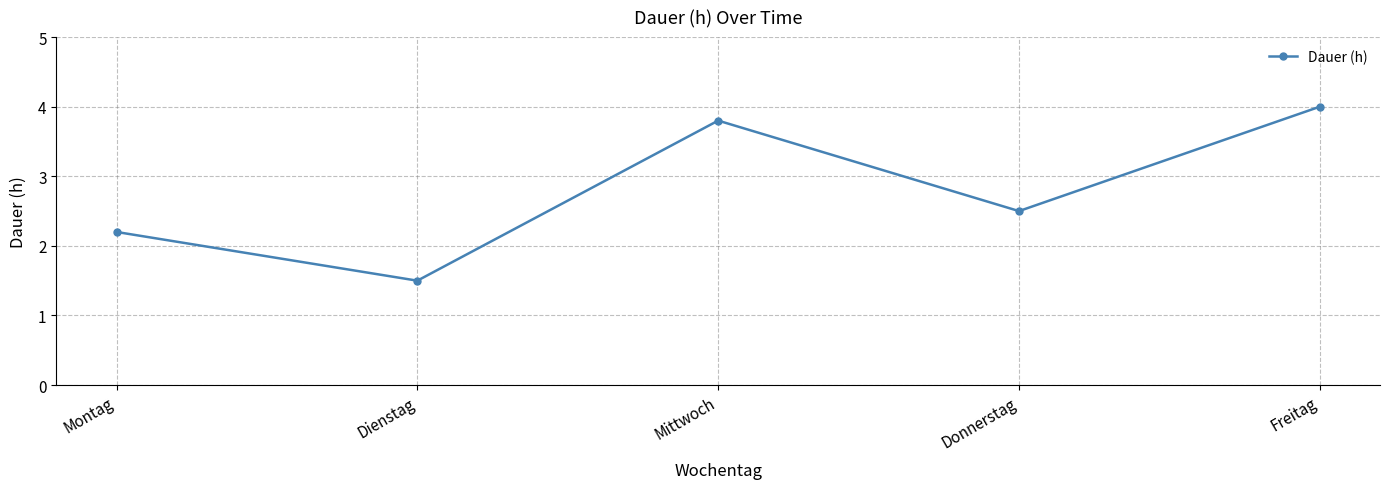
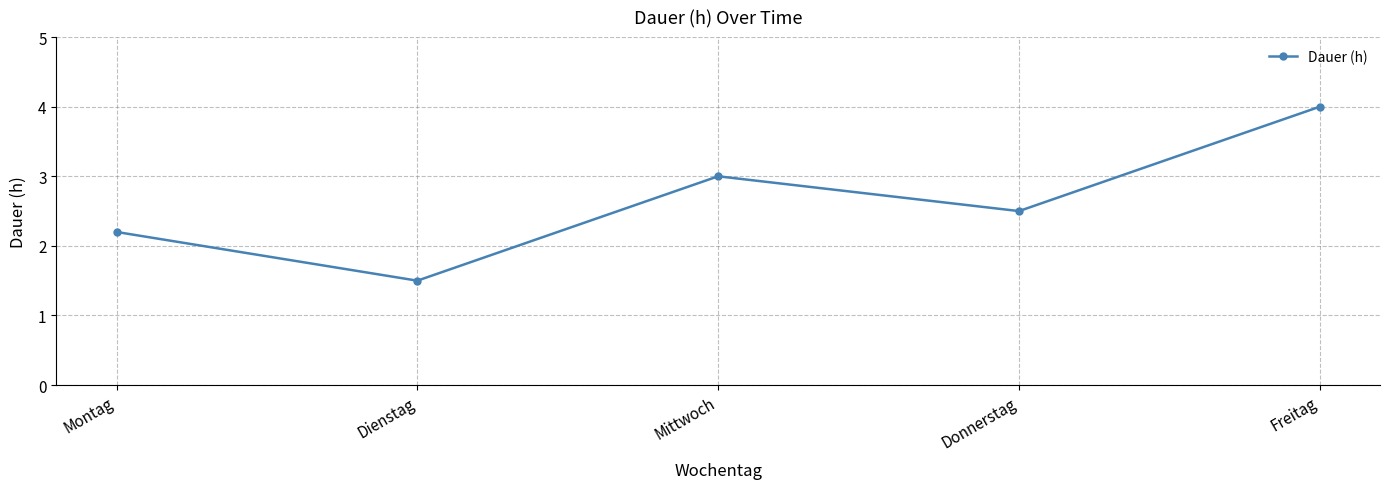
  {
    "Montag": 2.2,
    "Dienstag": 1.5,
-   "Mittwoch": 3.8,
+   "Mittwoch": 3.0,
    "Donnerstag": 2.5,
    "Freitag": 4.0
  }
